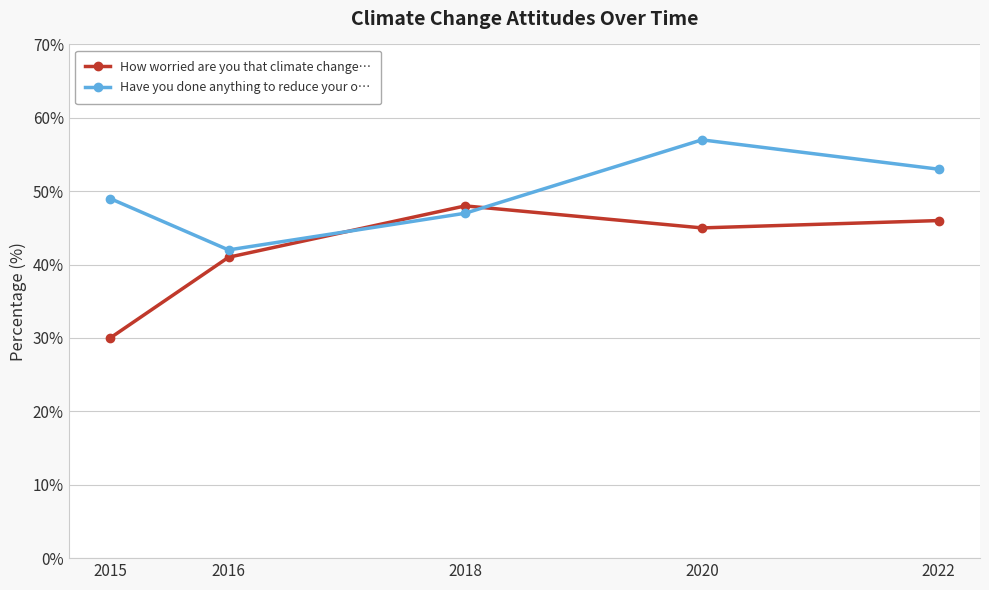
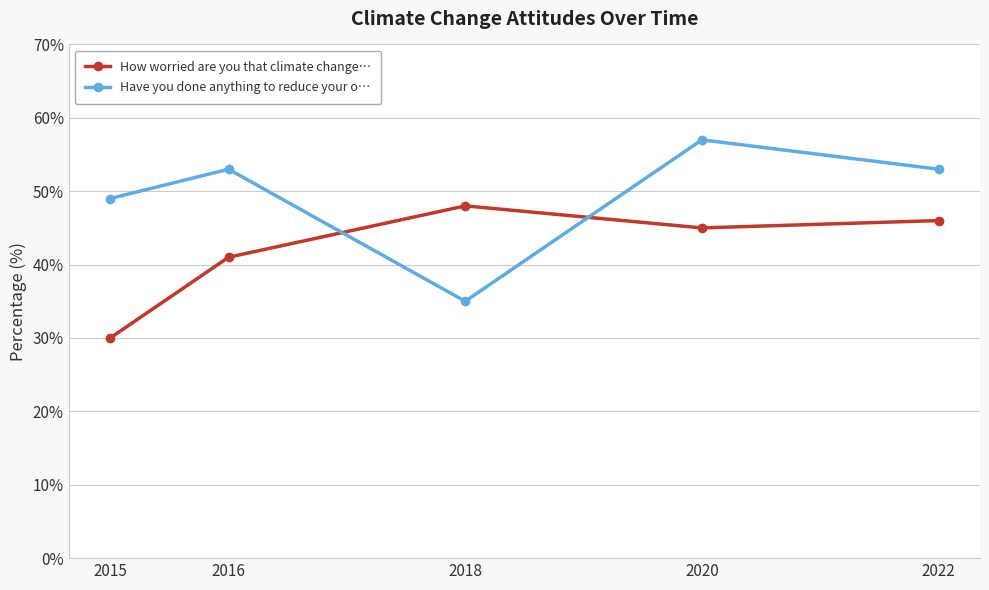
  {
    "How worried are you that climate change…": {
      "2015": "30%",
      "2016": "41%",
      "2018": "48%",
      "2020": "45%",
      "2022": "46%"
    },
    "Have you done anything to reduce your o…": {
      "2015": "49%",
-     "2016": "42%",
-     "2018": "47%",
+     "2016": "53%",
+     "2018": "35%",
      "2020": "57%",
      "2022": "53%"
    }
  }
